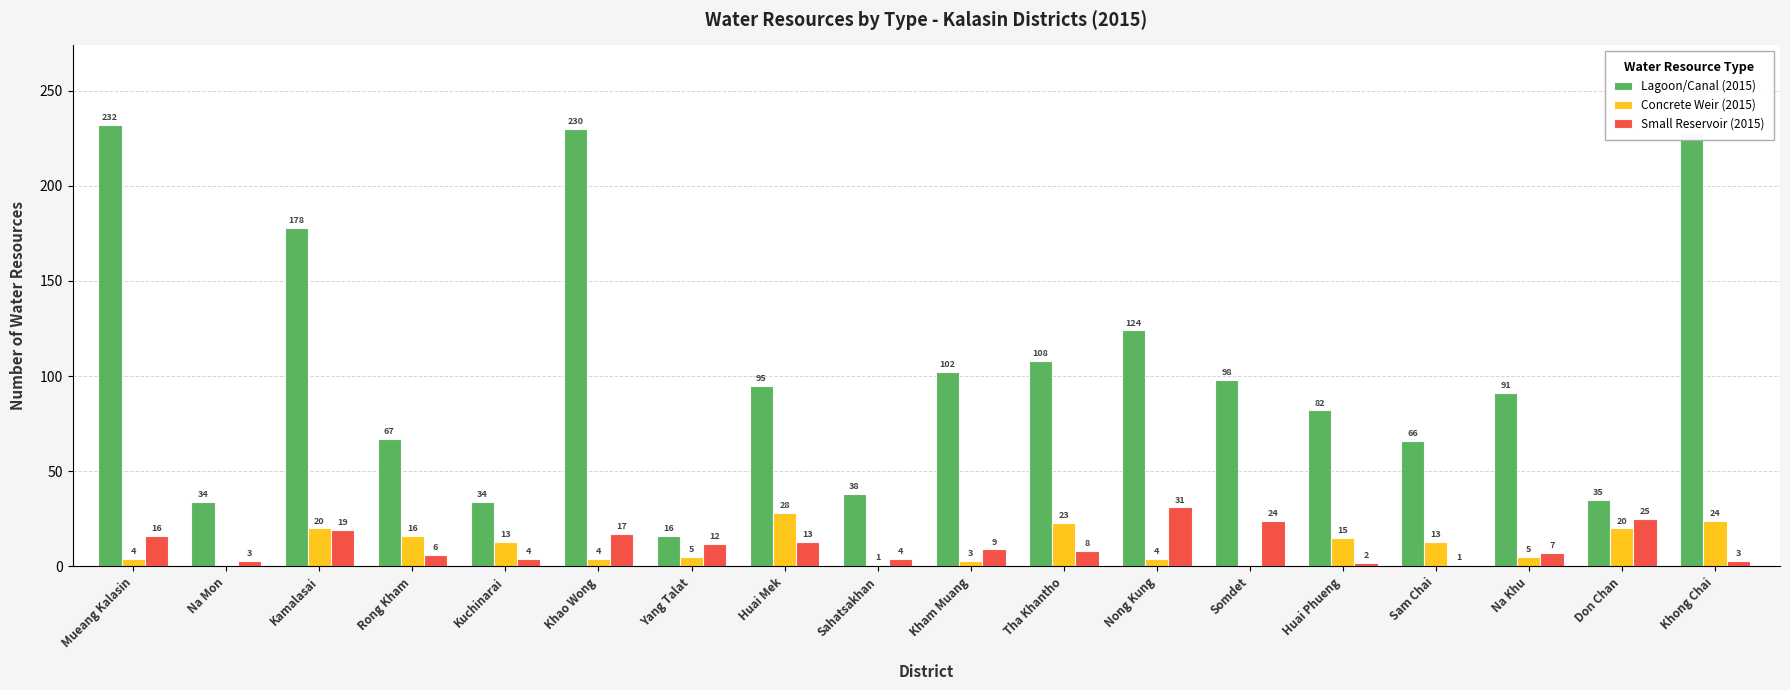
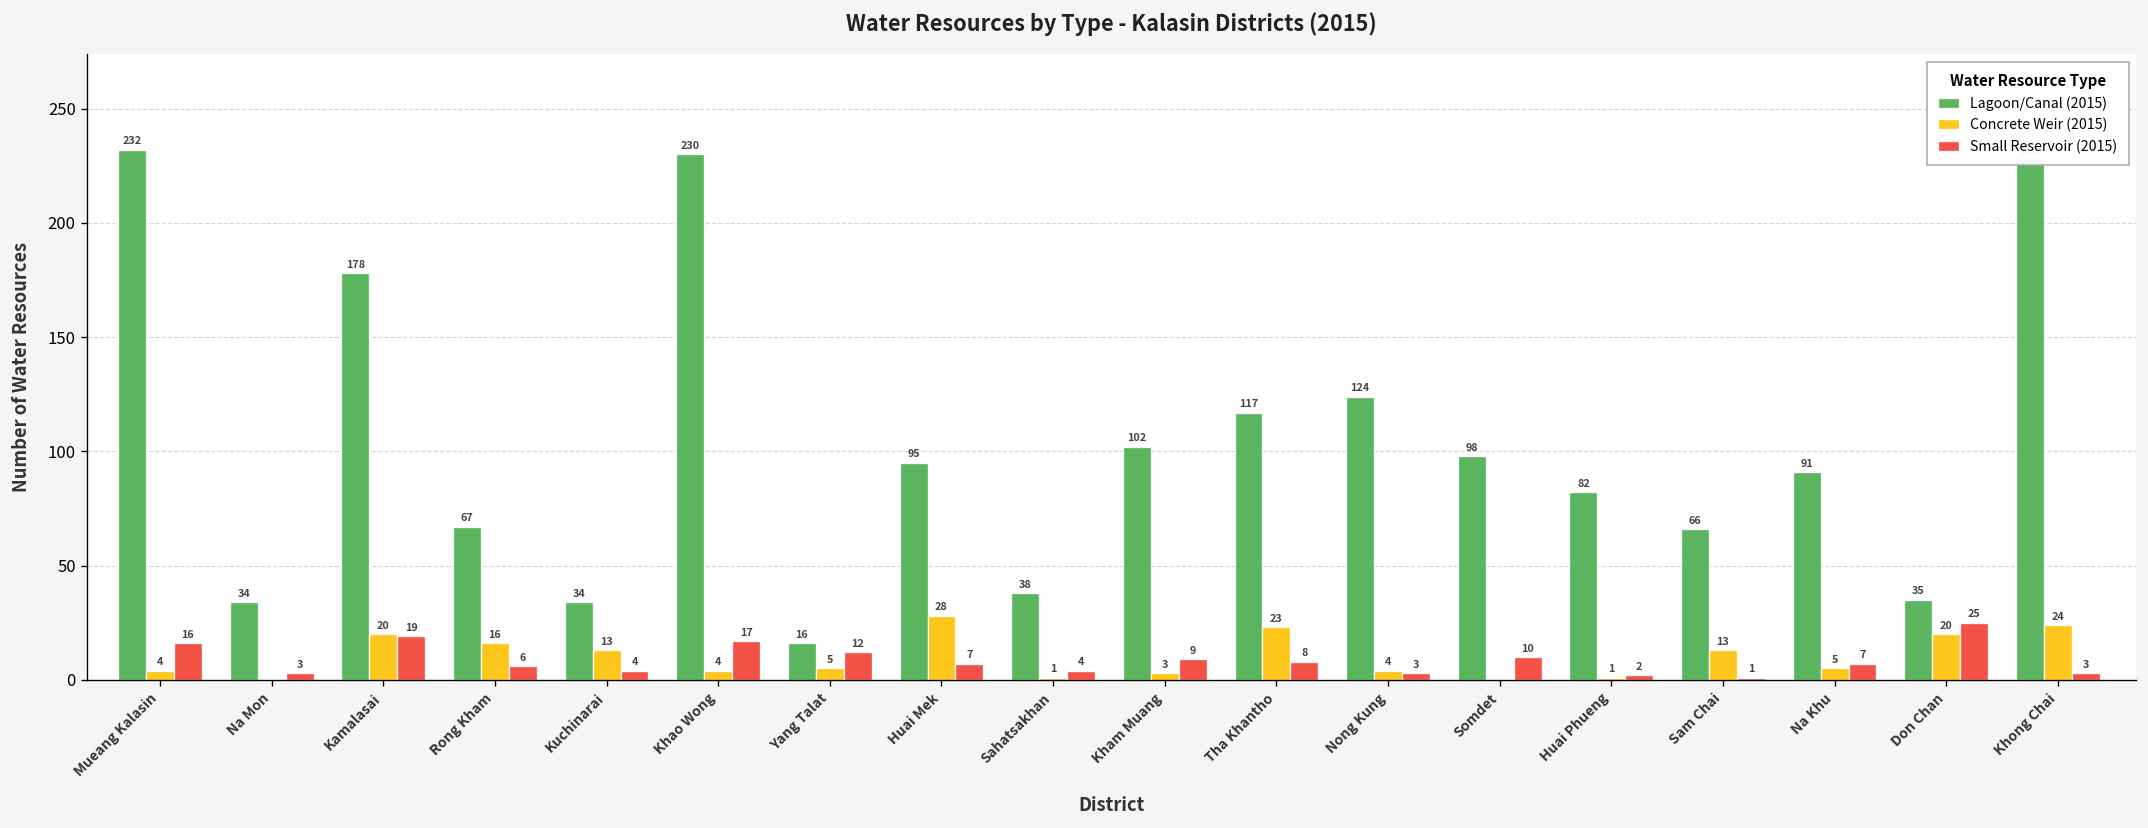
  {
    "Lagoon/Canal (2015)": {
      "Mueang Kalasin": 232,
      "Na Mon": 34,
      "Kamalasai": 178,
      "Rong Kham": 67,
      "Kuchinarai": 34,
      "Khao Wong": 230,
      "Yang Talat": 16,
      "Huai Mek": 95,
      "Sahatsakhan": 38,
      "Kham Muang": 102,
-     "Tha Khantho": 108,
+     "Tha Khantho": 117,
      "Nong Kung": 124,
      "Somdet": 98,
      "Huai Phueng": 82,
      "Sam Chai": 66,
      "Na Khu": 91,
      "Don Chan": 35
    },
    "Concrete Weir (2015)": {
      "Mueang Kalasin": 4,
      "Kamalasai": 20,
      "Rong Kham": 16,
      "Kuchinarai": 13,
      "Khao Wong": 4,
      "Yang Talat": 5,
      "Huai Mek": 28,
      "Sahatsakhan": 1,
      "Kham Muang": 3,
      "Tha Khantho": 23,
      "Nong Kung": 4,
-     "Huai Phueng": 15,
+     "Huai Phueng": 1,
      "Sam Chai": 13,
      "Na Khu": 5,
      "Don Chan": 20,
      "Khong Chai": 24
    },
    "Small Reservoir (2015)": {
      "Mueang Kalasin": 16,
      "Na Mon": 3,
      "Kamalasai": 19,
      "Rong Kham": 6,
      "Kuchinarai": 4,
      "Khao Wong": 17,
      "Yang Talat": 12,
-     "Huai Mek": 13,
+     "Huai Mek": 7,
      "Sahatsakhan": 4,
      "Kham Muang": 9,
      "Tha Khantho": 8,
-     "Nong Kung": 31,
-     "Somdet": 24,
+     "Nong Kung": 3,
+     "Somdet": 10,
      "Huai Phueng": 2,
      "Sam Chai": 1,
      "Na Khu": 7,
      "Don Chan": 25,
      "Khong Chai": 3
    }
  }
